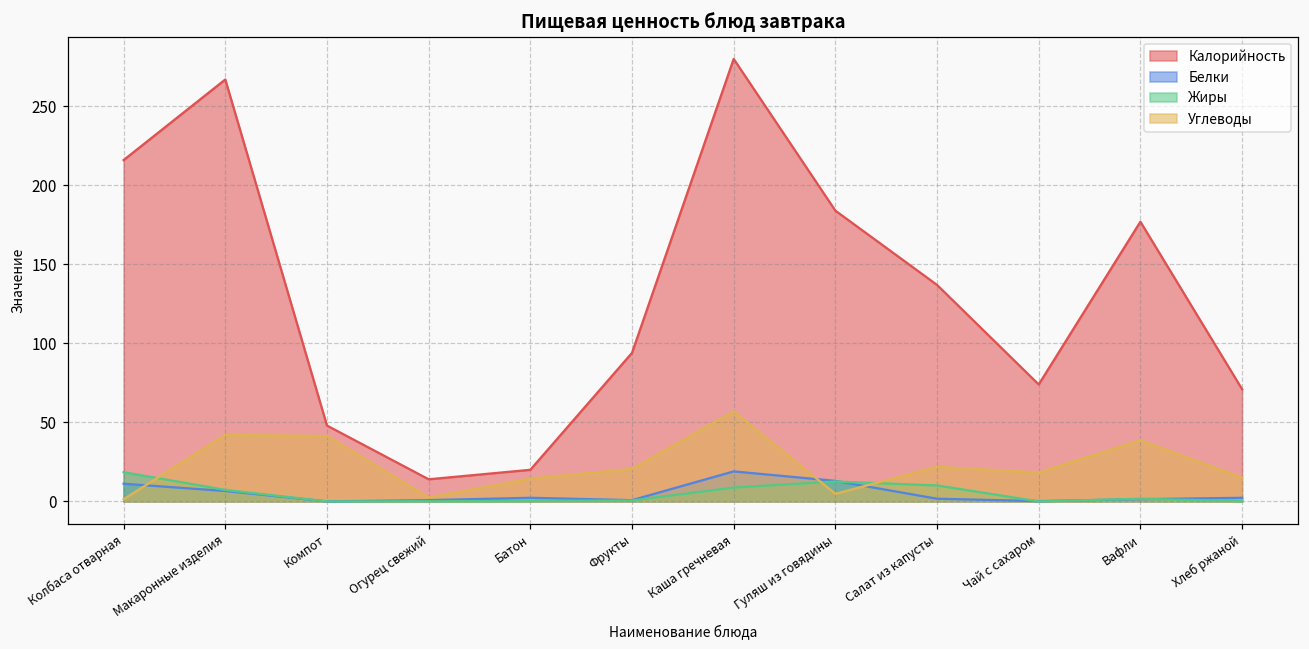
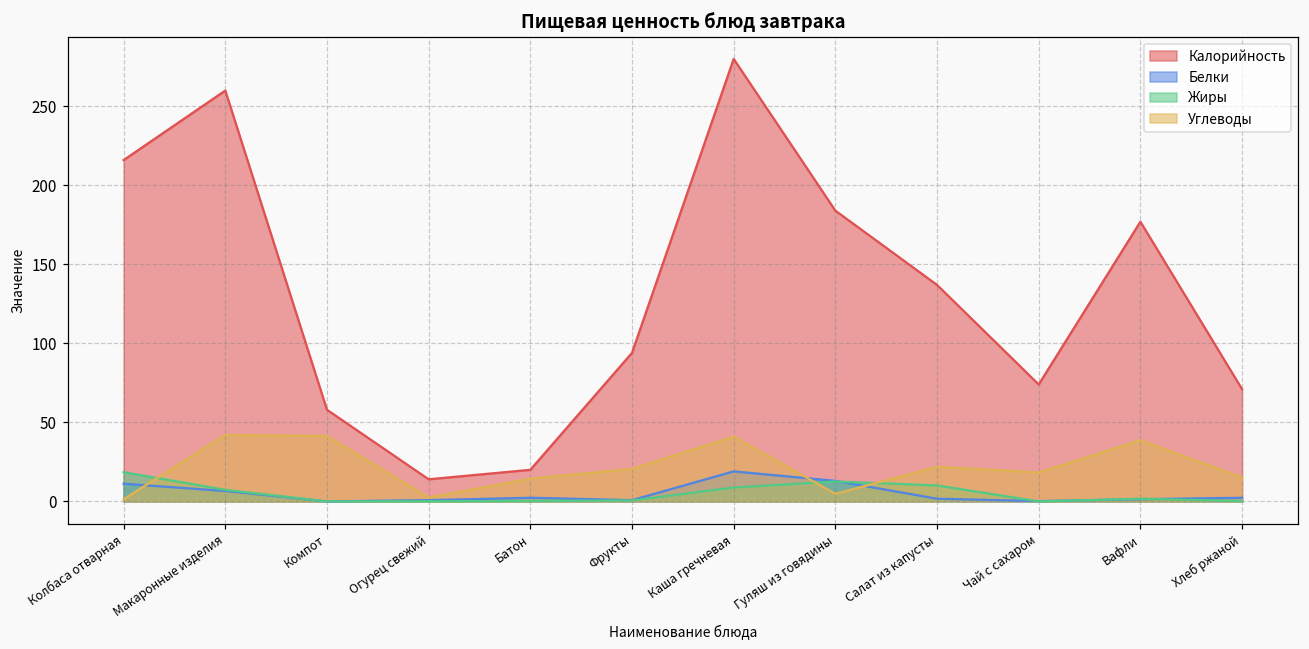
  {
    "Калорийность": {
      "Колбаса отварная": 216,
-     "Макаронные изделия": 267,
-     "Компот": 48,
+     "Макаронные изделия": 260,
+     "Компот": 58,
      "Огурец свежий": 14,
      "Батон": 20,
      "Фрукты": 94,
      "Каша гречневая": 280,
      "Гуляш из говядины": 184,
      "Салат из капусты": 137,
      "Чай с сахаром": 74,
      "Вафли": 177,
      "Хлеб ржаной": 71
    },
    "Белки": {
      "Колбаса отварная": 11,
      "Батон": 2,
      "Каша гречневая": 19,
      "Салат из капусты": 2,
      "Хлеб ржаной": 2
    },
    "Жиры": {
      "Колбаса отварная": 19,
      "Батон": 0,
      "Каша гречневая": 9,
      "Салат из капусты": 10,
      "Хлеб ржаной": 0
    },
    "Углеводы": {
      "Колбаса отварная": 1,
      "Макаронные изделия": 42,
      "Компот": 41,
      "Батон": 14,
      "Фрукты": 21,
-     "Каша гречневая": 57,
+     "Каша гречневая": 41,
      "Гуляш из говядины": 5,
      "Салат из капусты": 22,
      "Чай с сахаром": 18,
      "Вафли": 39,
      "Хлеб ржаной": 15
    }
  }
